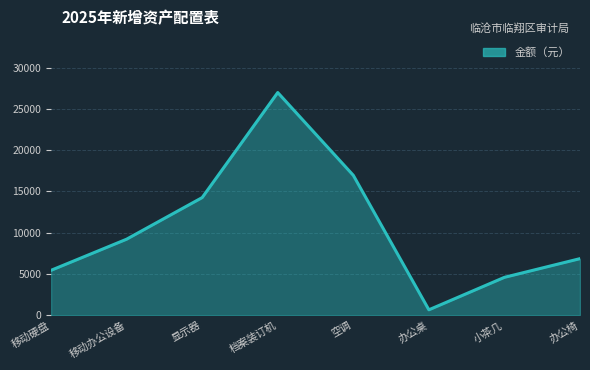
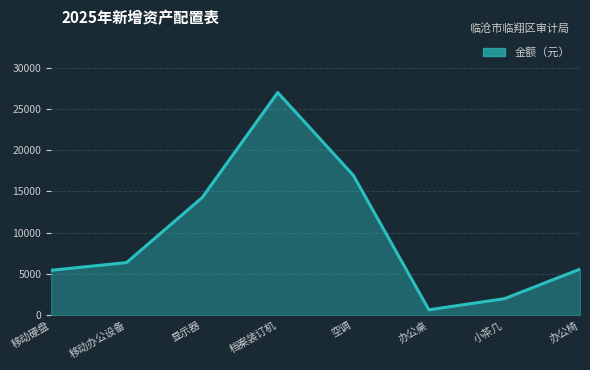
  {
    "移动硬盘": 5000,
-   "移动办公设备": 9000,
+   "移动办公设备": 6000,
    "显示器": 14000,
    "档案装订机": 27000,
    "空调": 17000,
    "办公桌": 1000,
-   "小茶几": 5000,
-   "办公椅": 7000
+   "小茶几": 2000,
+   "办公椅": 6000
  }
